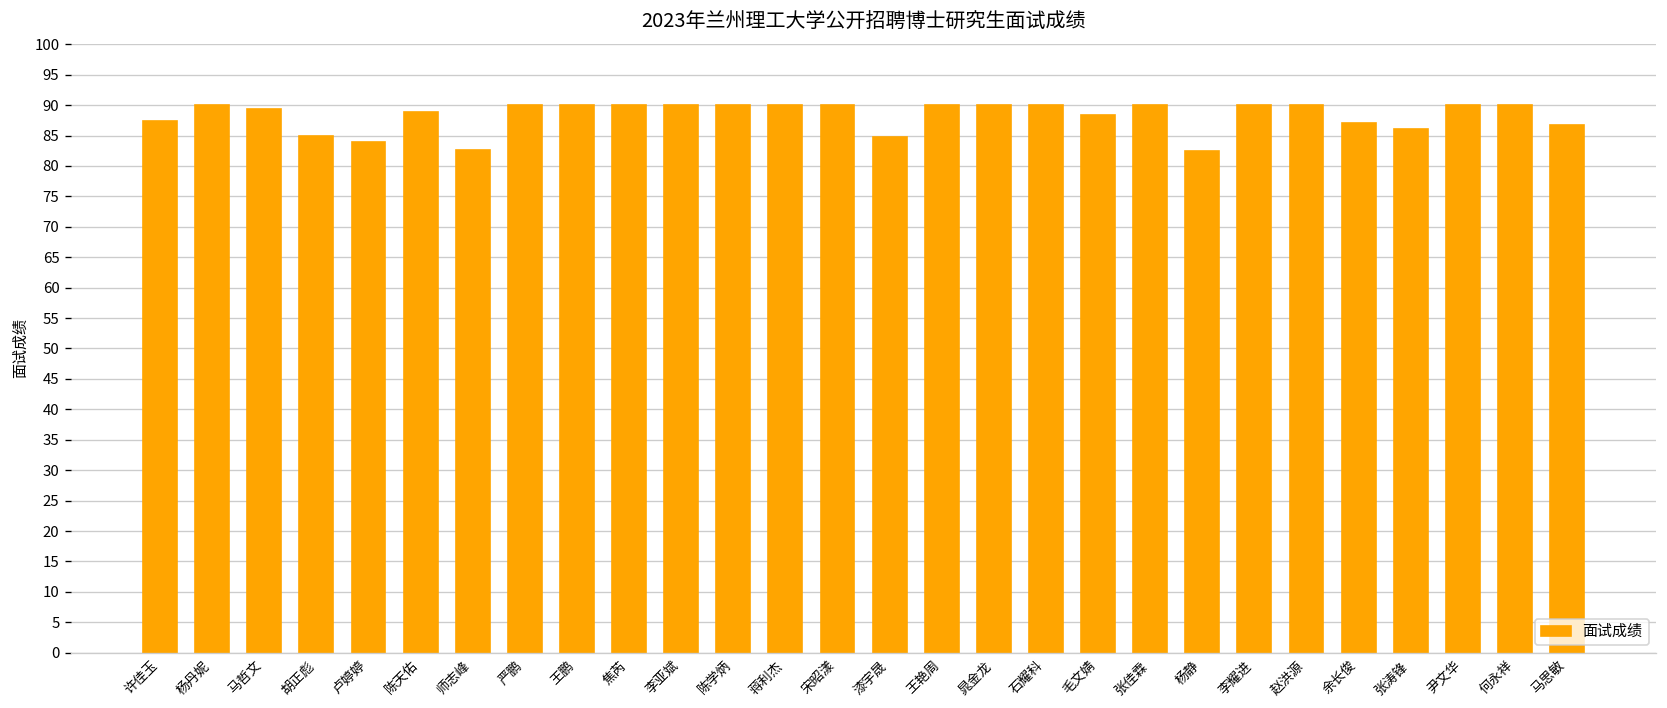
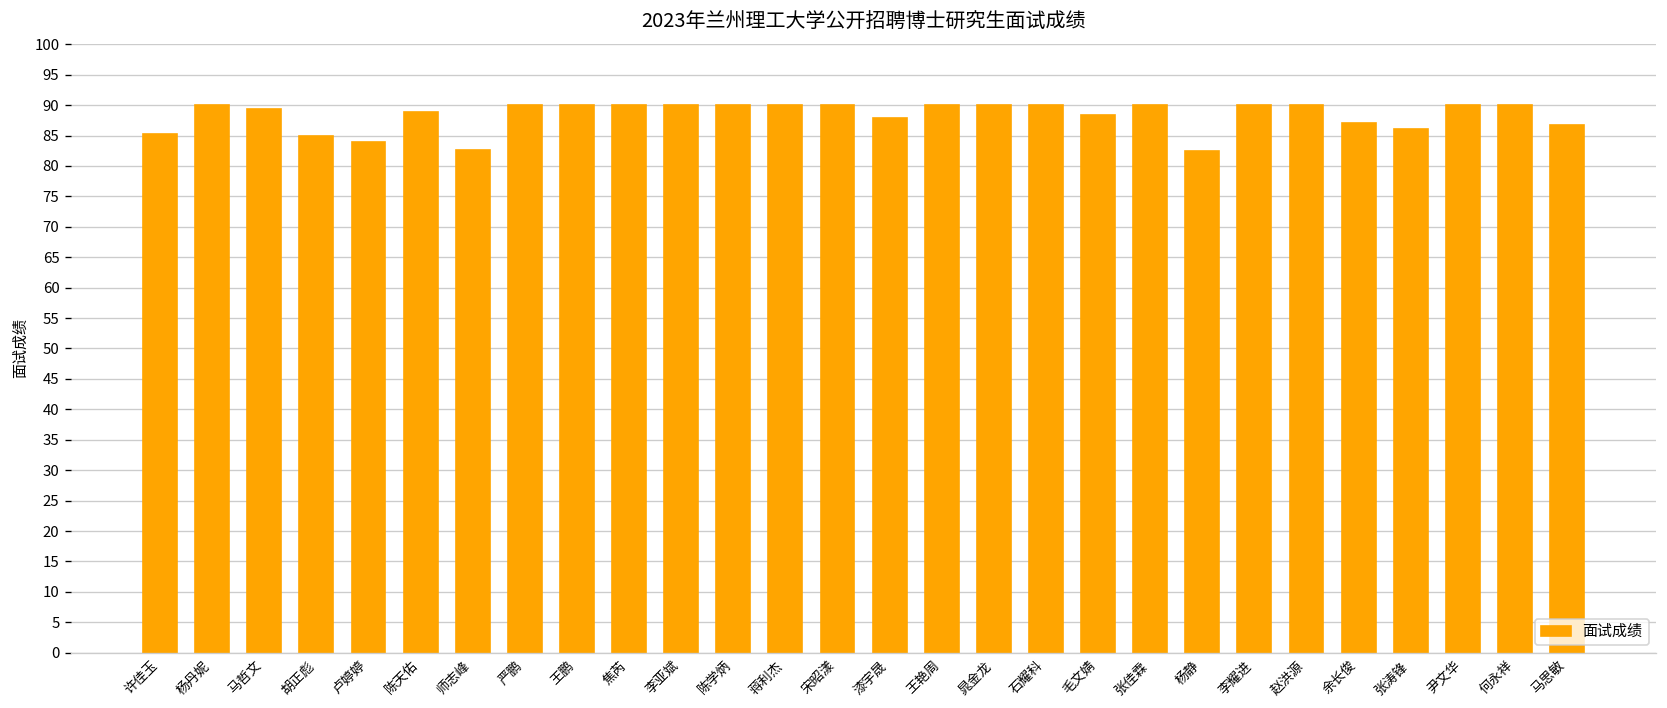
  {
-   "许佳玉": 87,
+   "许佳玉": 85,
    "杨丹妮": 90,
    "马哲文": 89,
    "胡正彪": 85,
    "卢婷婷": 84,
    "陈天佑": 89,
    "师志峰": 83,
    "严鹏": 90,
    "王鹏": 90,
    "焦芮": 90,
    "李亚斌": 90,
    "陈学炳": 90,
    "蒋利杰": 90,
    "宋昭漾": 90,
-   "漆宇晟": 85,
+   "漆宇晟": 88,
    "王艳周": 90,
    "晁金龙": 90,
    "石耀科": 90,
    "毛文婧": 88,
    "张佳霖": 90,
    "杨静": 82,
    "李耀进": 90,
    "赵洪源": 90,
    "余长俊": 87,
    "张涛锋": 86,
    "尹文华": 90,
    "何永祥": 90,
    "马思敏": 87
  }
